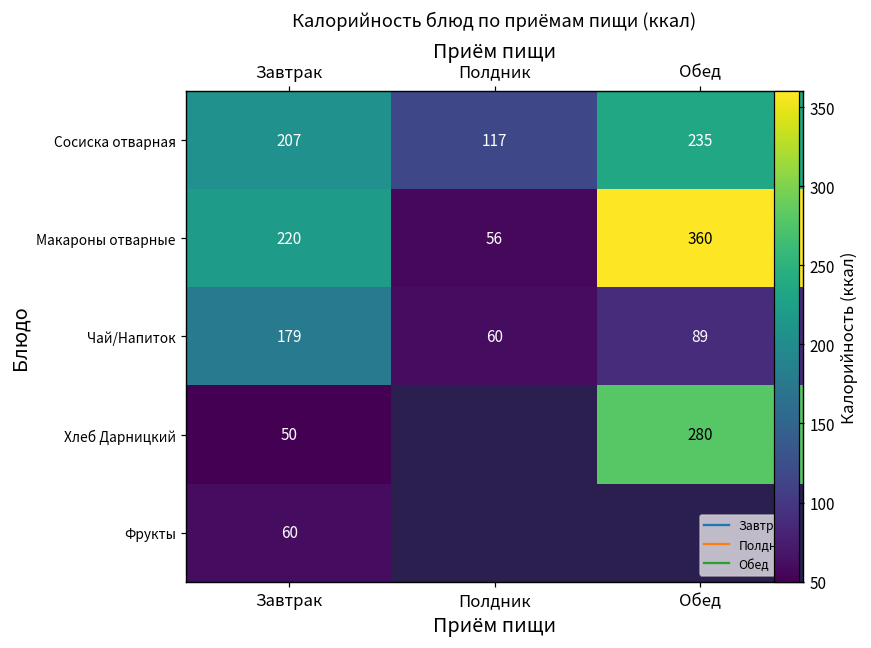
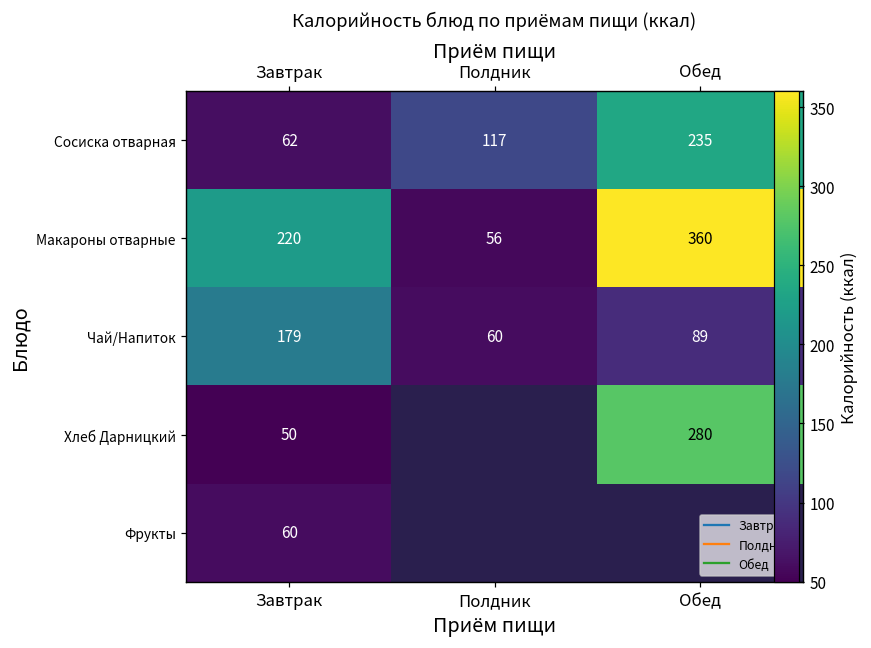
  {
    "Сосиска отварная": {
-     "Завтрак": 207,
+     "Завтрак": 62,
      "Полдник": 117,
      "Обед": 235
    },
    "Макароны отварные": {
      "Завтрак": 220,
      "Полдник": 56,
      "Обед": 360
    },
    "Чай/Напиток": {
      "Завтрак": 179,
      "Полдник": 60,
      "Обед": 89
    },
    "Хлеб Дарницкий": {
      "Завтрак": 50,
      "Обед": 280
    },
    "Фрукты": {
      "Завтрак": 60
    }
  }
